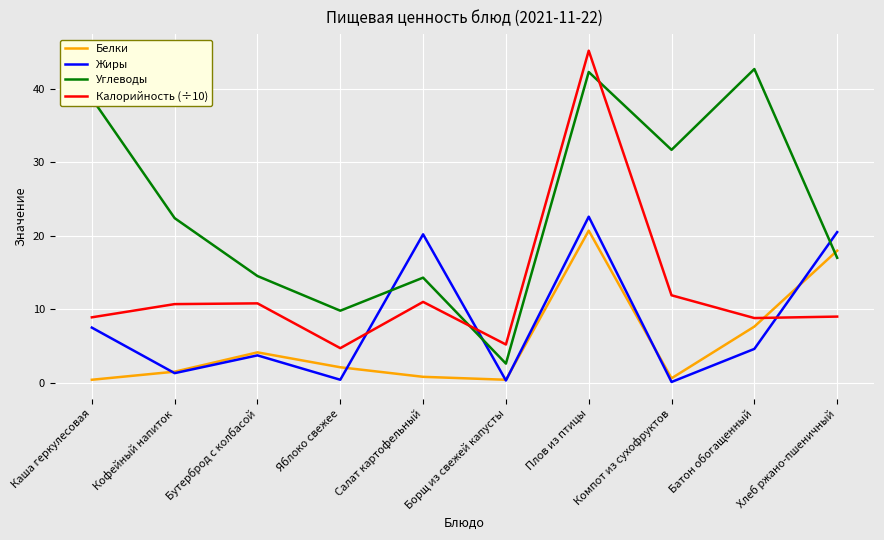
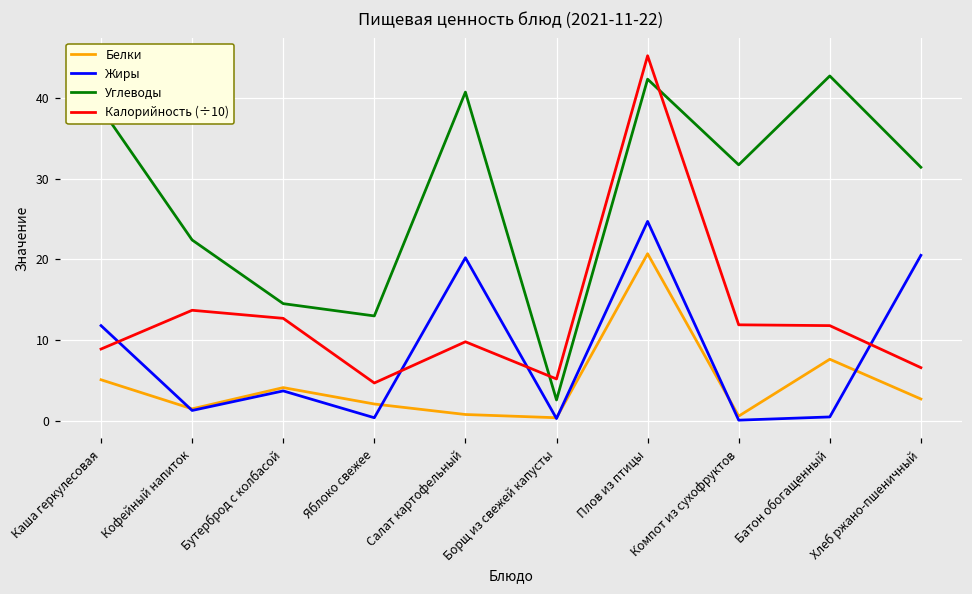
  {
    "Белки": {
-     "Каша геркулесовая": 0,
+     "Каша геркулесовая": 5,
      "Бутерброд с колбасой": 4,
      "Яблоко свежее": 2,
      "Салат картофельный": 1,
      "Плов из птицы": 21,
      "Компот из сухофруктов": 1,
      "Батон обогащенный": 8,
-     "Хлеб ржано-пшеничный": 18
+     "Хлеб ржано-пшеничный": 3
    },
    "Жиры": {
-     "Каша геркулесовая": 8,
+     "Каша геркулесовая": 12,
      "Бутерброд с колбасой": 4,
      "Яблоко свежее": 0,
      "Салат картофельный": 20,
-     "Плов из птицы": 23,
+     "Плов из птицы": 25,
      "Компот из сухофруктов": 0,
-     "Батон обогащенный": 5,
+     "Батон обогащенный": 1,
      "Хлеб ржано-пшеничный": 21
    },
    "Углеводы": {
      "Кофейный напиток": 22,
      "Бутерброд с колбасой": 15,
-     "Яблоко свежее": 10,
-     "Салат картофельный": 14,
+     "Яблоко свежее": 13,
+     "Салат картофельный": 41,
      "Борщ из свежей капусты": 3,
      "Плов из птицы": 42,
      "Компот из сухофруктов": 32,
      "Батон обогащенный": 43,
-     "Хлеб ржано-пшеничный": 17
+     "Хлеб ржано-пшеничный": 31
    },
    "Калорийность (÷10)": {
      "Каша геркулесовая": 9,
-     "Кофейный напиток": 11,
-     "Бутерброд с колбасой": 11,
+     "Кофейный напиток": 14,
+     "Бутерброд с колбасой": 13,
      "Яблоко свежее": 5,
-     "Салат картофельный": 11,
+     "Салат картофельный": 10,
      "Борщ из свежей капусты": 5,
      "Плов из птицы": 45,
      "Компот из сухофруктов": 12,
-     "Батон обогащенный": 9,
-     "Хлеб ржано-пшеничный": 9
+     "Батон обогащенный": 12,
+     "Хлеб ржано-пшеничный": 7
    }
  }
